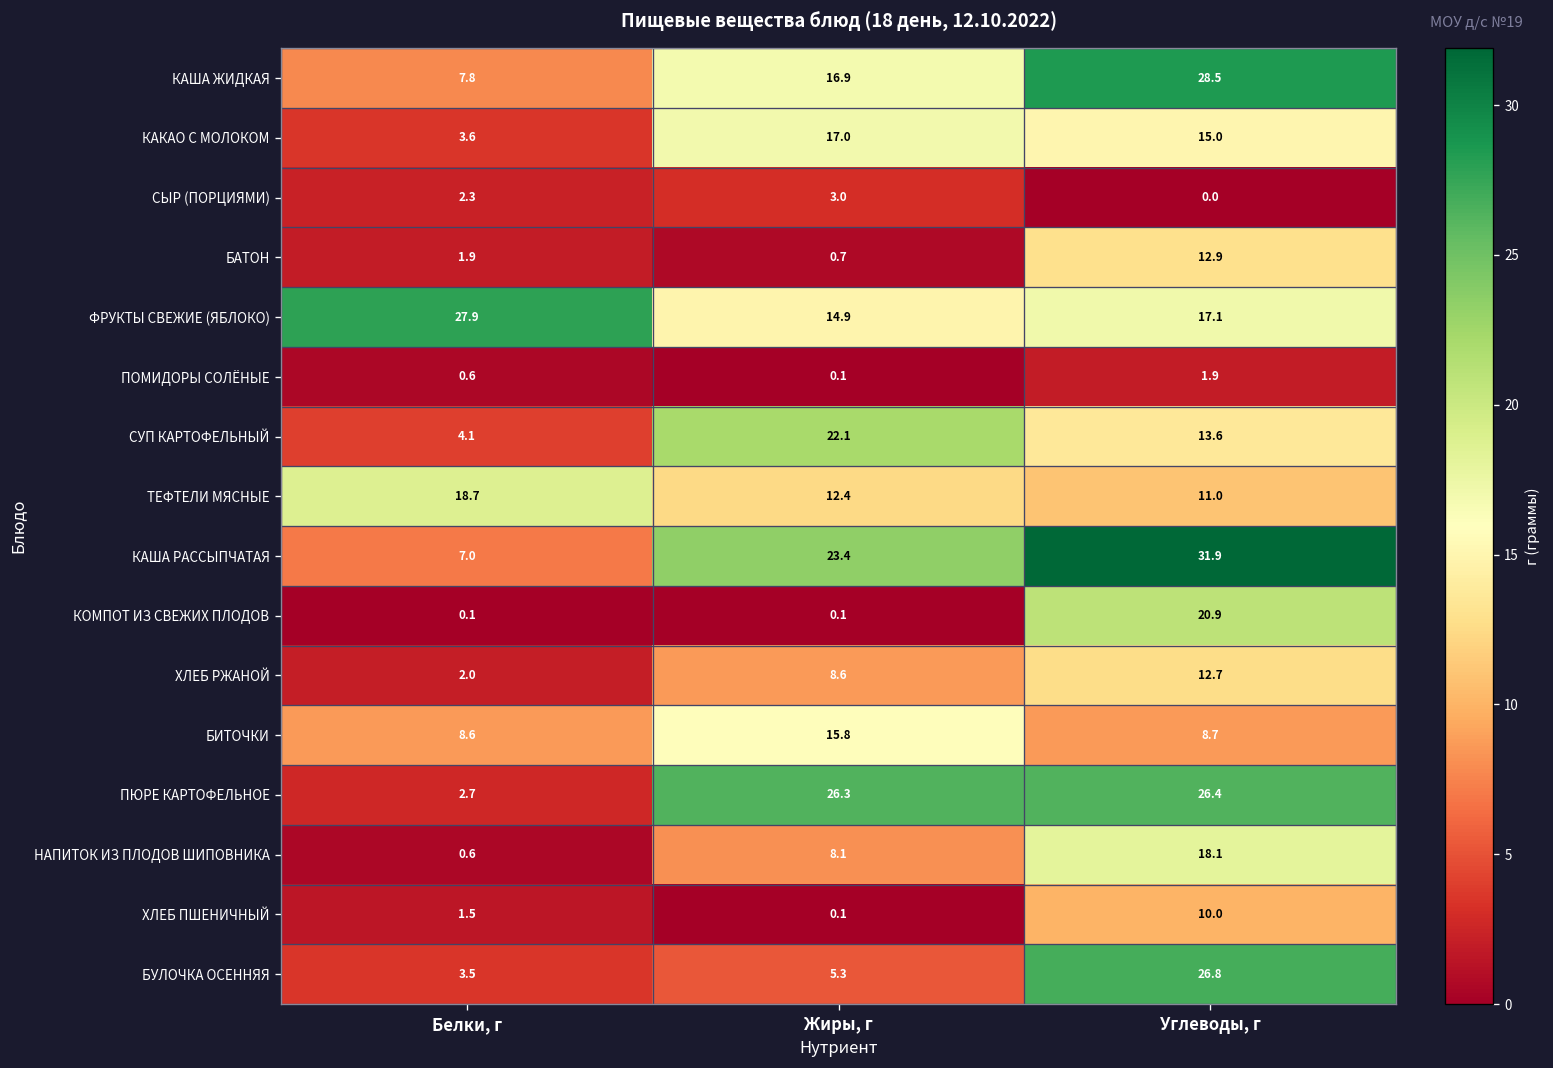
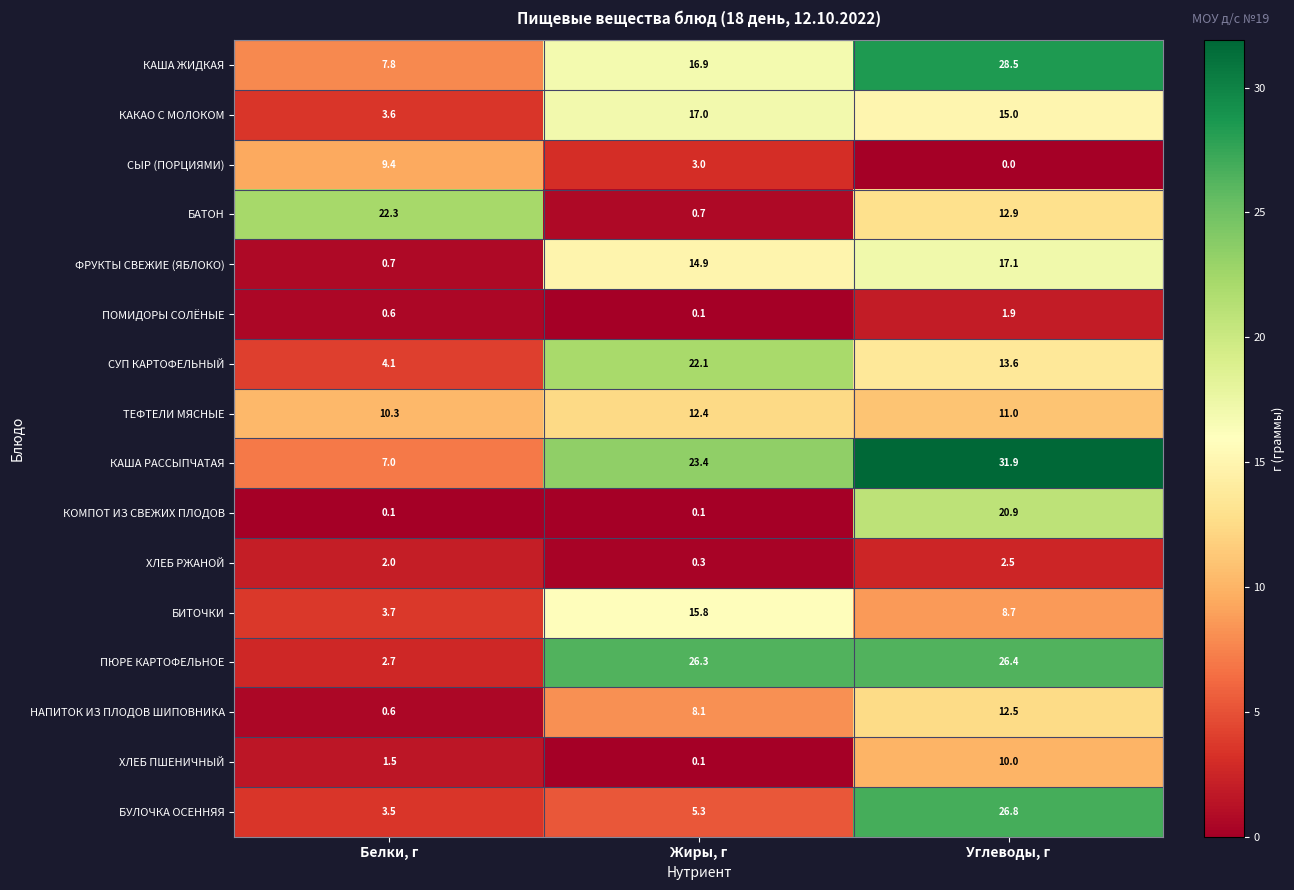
  {
    "КАША ЖИДКАЯ": {
      "Белки, г": 7.8,
      "Жиры, г": 16.9,
      "Углеводы, г": 28.5
    },
    "КАКАО С МОЛОКОМ": {
      "Белки, г": 3.6,
      "Жиры, г": 17.0,
      "Углеводы, г": 15.0
    },
    "СЫР (ПОРЦИЯМИ)": {
-     "Белки, г": 2.3,
+     "Белки, г": 9.4,
      "Жиры, г": 3.0,
      "Углеводы, г": 0.0
    },
    "БАТОН": {
-     "Белки, г": 1.9,
+     "Белки, г": 22.3,
      "Жиры, г": 0.7,
      "Углеводы, г": 12.9
    },
    "ФРУКТЫ СВЕЖИЕ (ЯБЛОКО)": {
-     "Белки, г": 27.9,
+     "Белки, г": 0.7,
      "Жиры, г": 14.9,
      "Углеводы, г": 17.1
    },
    "ПОМИДОРЫ СОЛЁНЫЕ": {
      "Белки, г": 0.6,
      "Жиры, г": 0.1,
      "Углеводы, г": 1.9
    },
    "СУП КАРТОФЕЛЬНЫЙ": {
      "Белки, г": 4.1,
      "Жиры, г": 22.1,
      "Углеводы, г": 13.6
    },
    "ТЕФТЕЛИ МЯСНЫЕ": {
-     "Белки, г": 18.7,
+     "Белки, г": 10.3,
      "Жиры, г": 12.4,
      "Углеводы, г": 11.0
    },
    "КАША РАССЫПЧАТАЯ": {
      "Белки, г": 7.0,
      "Жиры, г": 23.4,
      "Углеводы, г": 31.9
    },
    "КОМПОТ ИЗ СВЕЖИХ ПЛОДОВ": {
      "Белки, г": 0.1,
      "Жиры, г": 0.1,
      "Углеводы, г": 20.9
    },
    "ХЛЕБ РЖАНОЙ": {
      "Белки, г": 2.0,
-     "Жиры, г": 8.6,
-     "Углеводы, г": 12.7
+     "Жиры, г": 0.3,
+     "Углеводы, г": 2.5
    },
    "БИТОЧКИ": {
-     "Белки, г": 8.6,
+     "Белки, г": 3.7,
      "Жиры, г": 15.8,
      "Углеводы, г": 8.7
    },
    "ПЮРЕ КАРТОФЕЛЬНОЕ": {
      "Белки, г": 2.7,
      "Жиры, г": 26.3,
      "Углеводы, г": 26.4
    },
    "НАПИТОК ИЗ ПЛОДОВ ШИПОВНИКА": {
      "Белки, г": 0.6,
      "Жиры, г": 8.1,
-     "Углеводы, г": 18.1
+     "Углеводы, г": 12.5
    },
    "ХЛЕБ ПШЕНИЧНЫЙ": {
      "Белки, г": 1.5,
      "Жиры, г": 0.1,
      "Углеводы, г": 10.0
    },
    "БУЛОЧКА ОСЕННЯЯ": {
      "Белки, г": 3.5,
      "Жиры, г": 5.3,
      "Углеводы, г": 26.8
    }
  }
